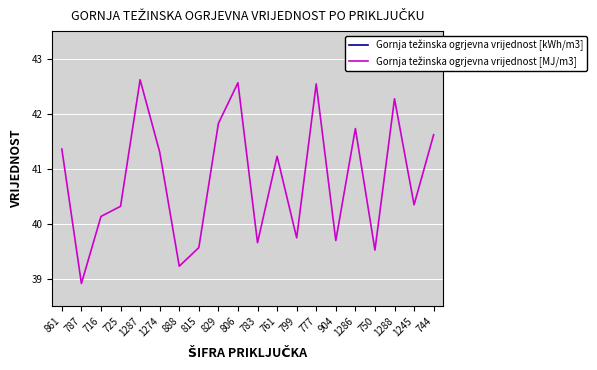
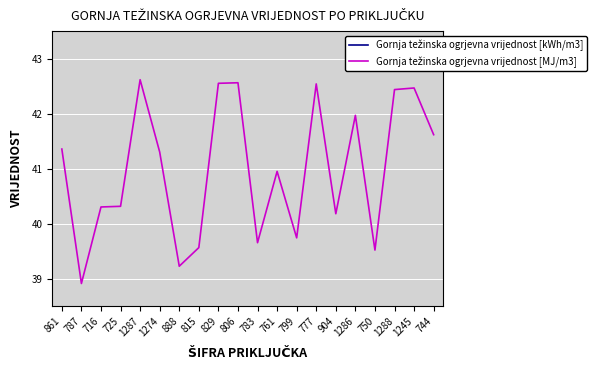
  {
    "Gornja težinska ogrjevna vrijednost [MJ/m3]": {
      "861": 41.4,
      "787": 38.9,
-     "716": 40.1,
+     "716": 40.3,
      "725": 40.3,
      "1287": 42.6,
      "1274": 41.3,
      "888": 39.2,
      "815": 39.6,
-     "829": 41.8,
+     "829": 42.6,
      "806": 42.6,
      "783": 39.7,
-     "761": 41.2,
+     "761": 41.0,
      "799": 39.7,
      "777": 42.5,
-     "904": 39.7,
-     "1286": 41.7,
+     "904": 40.2,
+     "1286": 42.0,
      "750": 39.5,
-     "1288": 42.3,
-     "1245": 40.3,
+     "1288": 42.4,
+     "1245": 42.5,
      "744": 41.6
    }
  }
